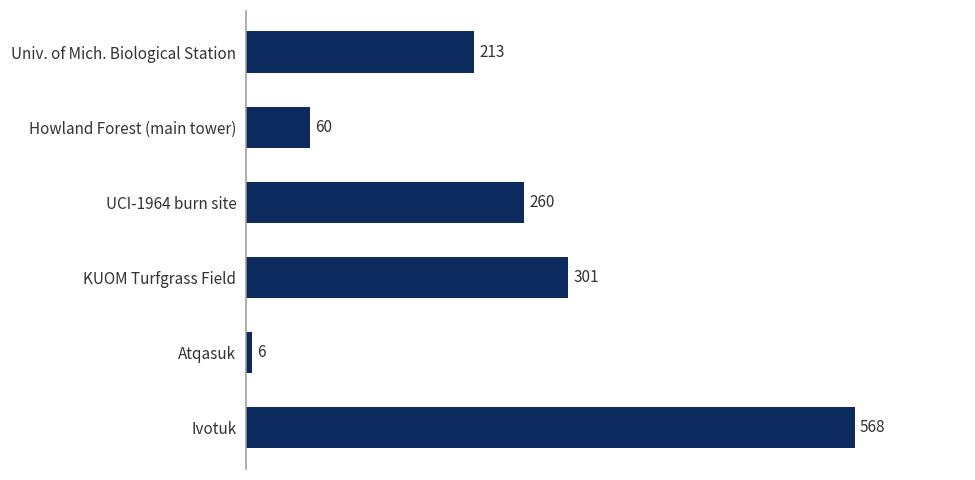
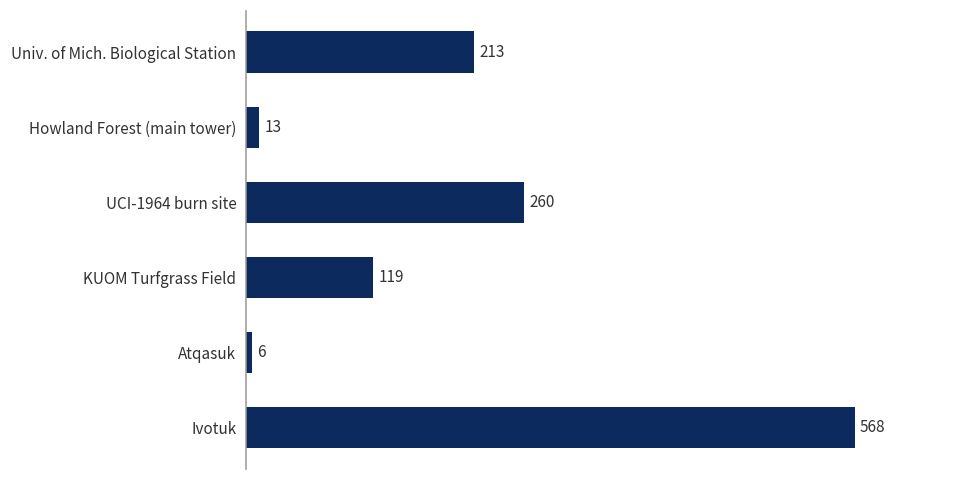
  {
    "Univ. of Mich. Biological Station": 213,
-   "Howland Forest (main tower)": 60,
+   "Howland Forest (main tower)": 13,
    "UCI-1964 burn site": 260,
-   "KUOM Turfgrass Field": 301,
+   "KUOM Turfgrass Field": 119,
    "Atqasuk": 6,
    "Ivotuk": 568
  }
